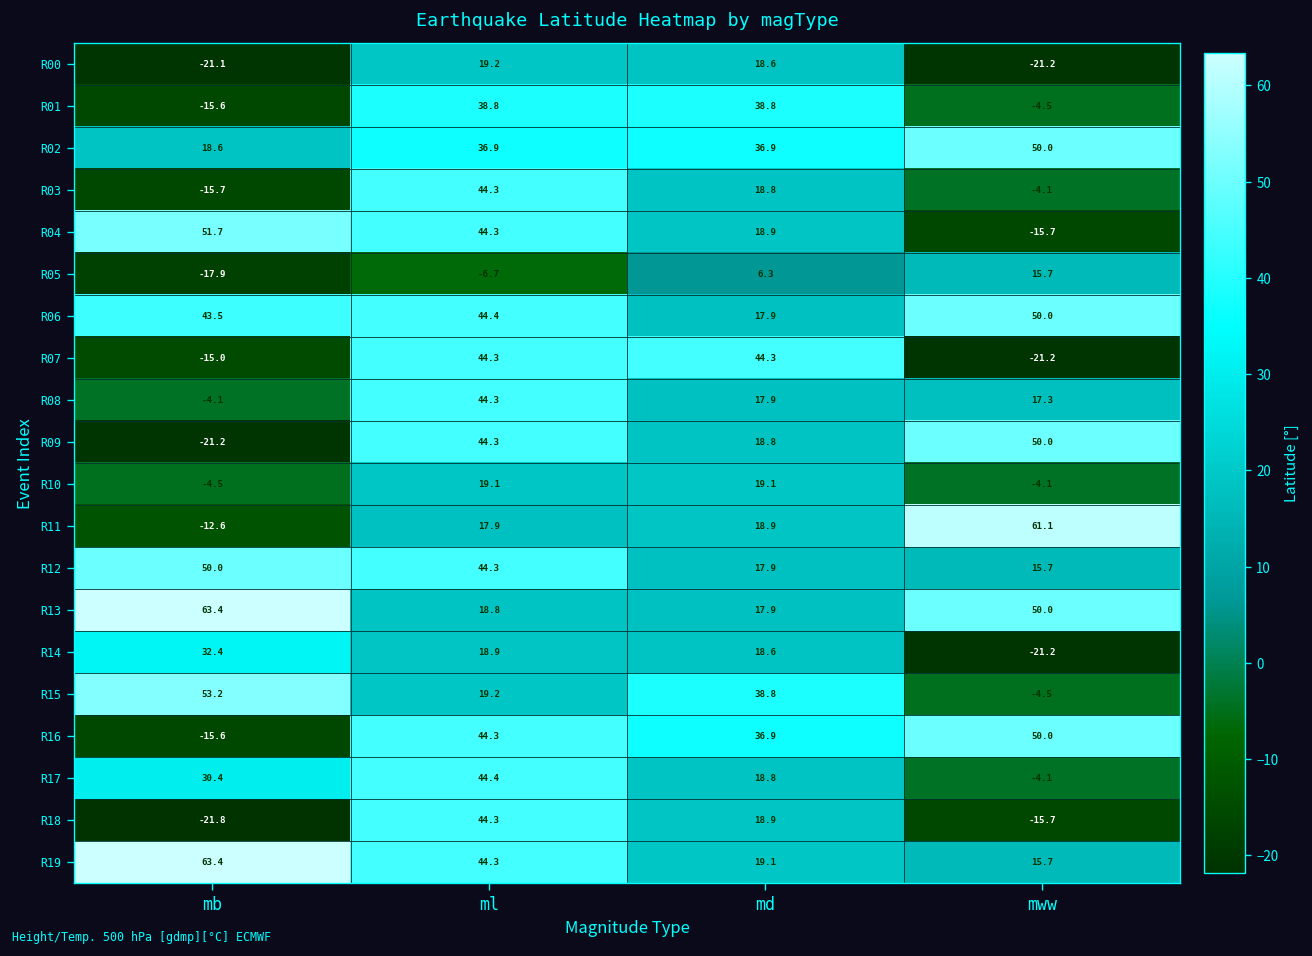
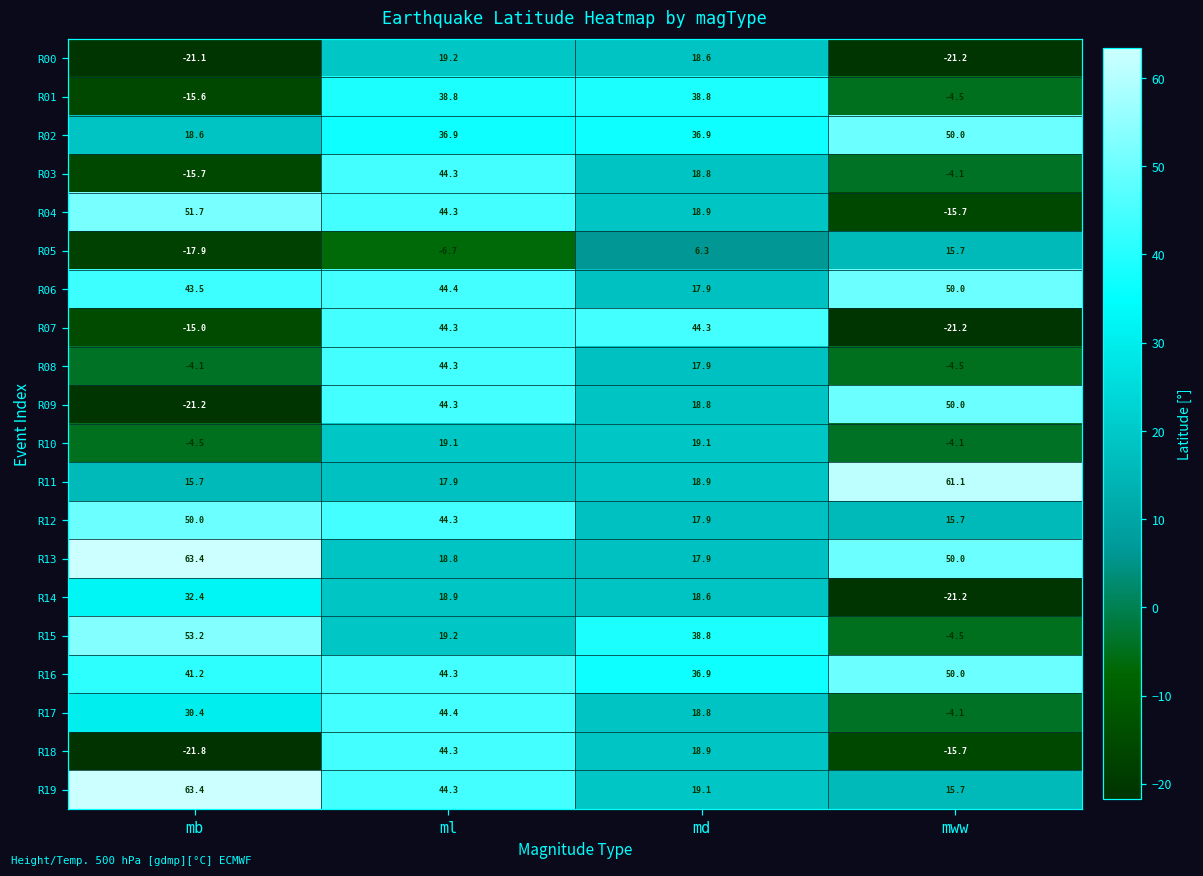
  {
    "R00": {
      "mb": -21.1,
      "ml": 19.2,
      "md": 18.6,
      "mww": -21.2
    },
    "R01": {
      "mb": -15.6,
      "ml": 38.8,
      "md": 38.8,
      "mww": -4.5
    },
    "R02": {
      "mb": 18.6,
      "ml": 36.9,
      "md": 36.9,
      "mww": 50.0
    },
    "R03": {
      "mb": -15.7,
      "ml": 44.3,
      "md": 18.8,
      "mww": -4.1
    },
    "R04": {
      "mb": 51.7,
      "ml": 44.3,
      "md": 18.9,
      "mww": -15.7
    },
    "R05": {
      "mb": -17.9,
      "ml": -6.7,
      "md": 6.3,
      "mww": 15.7
    },
    "R06": {
      "mb": 43.5,
      "ml": 44.4,
      "md": 17.9,
      "mww": 50.0
    },
    "R07": {
      "mb": -15.0,
      "ml": 44.3,
      "md": 44.3,
      "mww": -21.2
    },
    "R08": {
      "mb": -4.1,
      "ml": 44.3,
      "md": 17.9,
-     "mww": 17.3
+     "mww": -4.5
    },
    "R09": {
      "mb": -21.2,
      "ml": 44.3,
      "md": 18.8,
      "mww": 50.0
    },
    "R10": {
      "mb": -4.5,
      "ml": 19.1,
      "md": 19.1,
      "mww": -4.1
    },
    "R11": {
-     "mb": -12.6,
+     "mb": 15.7,
      "ml": 17.9,
      "md": 18.9,
      "mww": 61.1
    },
    "R12": {
      "mb": 50.0,
      "ml": 44.3,
      "md": 17.9,
      "mww": 15.7
    },
    "R13": {
      "mb": 63.4,
      "ml": 18.8,
      "md": 17.9,
      "mww": 50.0
    },
    "R14": {
      "mb": 32.4,
      "ml": 18.9,
      "md": 18.6,
      "mww": -21.2
    },
    "R15": {
      "mb": 53.2,
      "ml": 19.2,
      "md": 38.8,
      "mww": -4.5
    },
    "R16": {
-     "mb": -15.6,
+     "mb": 41.2,
      "ml": 44.3,
      "md": 36.9,
      "mww": 50.0
    },
    "R17": {
      "mb": 30.4,
      "ml": 44.4,
      "md": 18.8,
      "mww": -4.1
    },
    "R18": {
      "mb": -21.8,
      "ml": 44.3,
      "md": 18.9,
      "mww": -15.7
    },
    "R19": {
      "mb": 63.4,
      "ml": 44.3,
      "md": 19.1,
      "mww": 15.7
    }
  }
